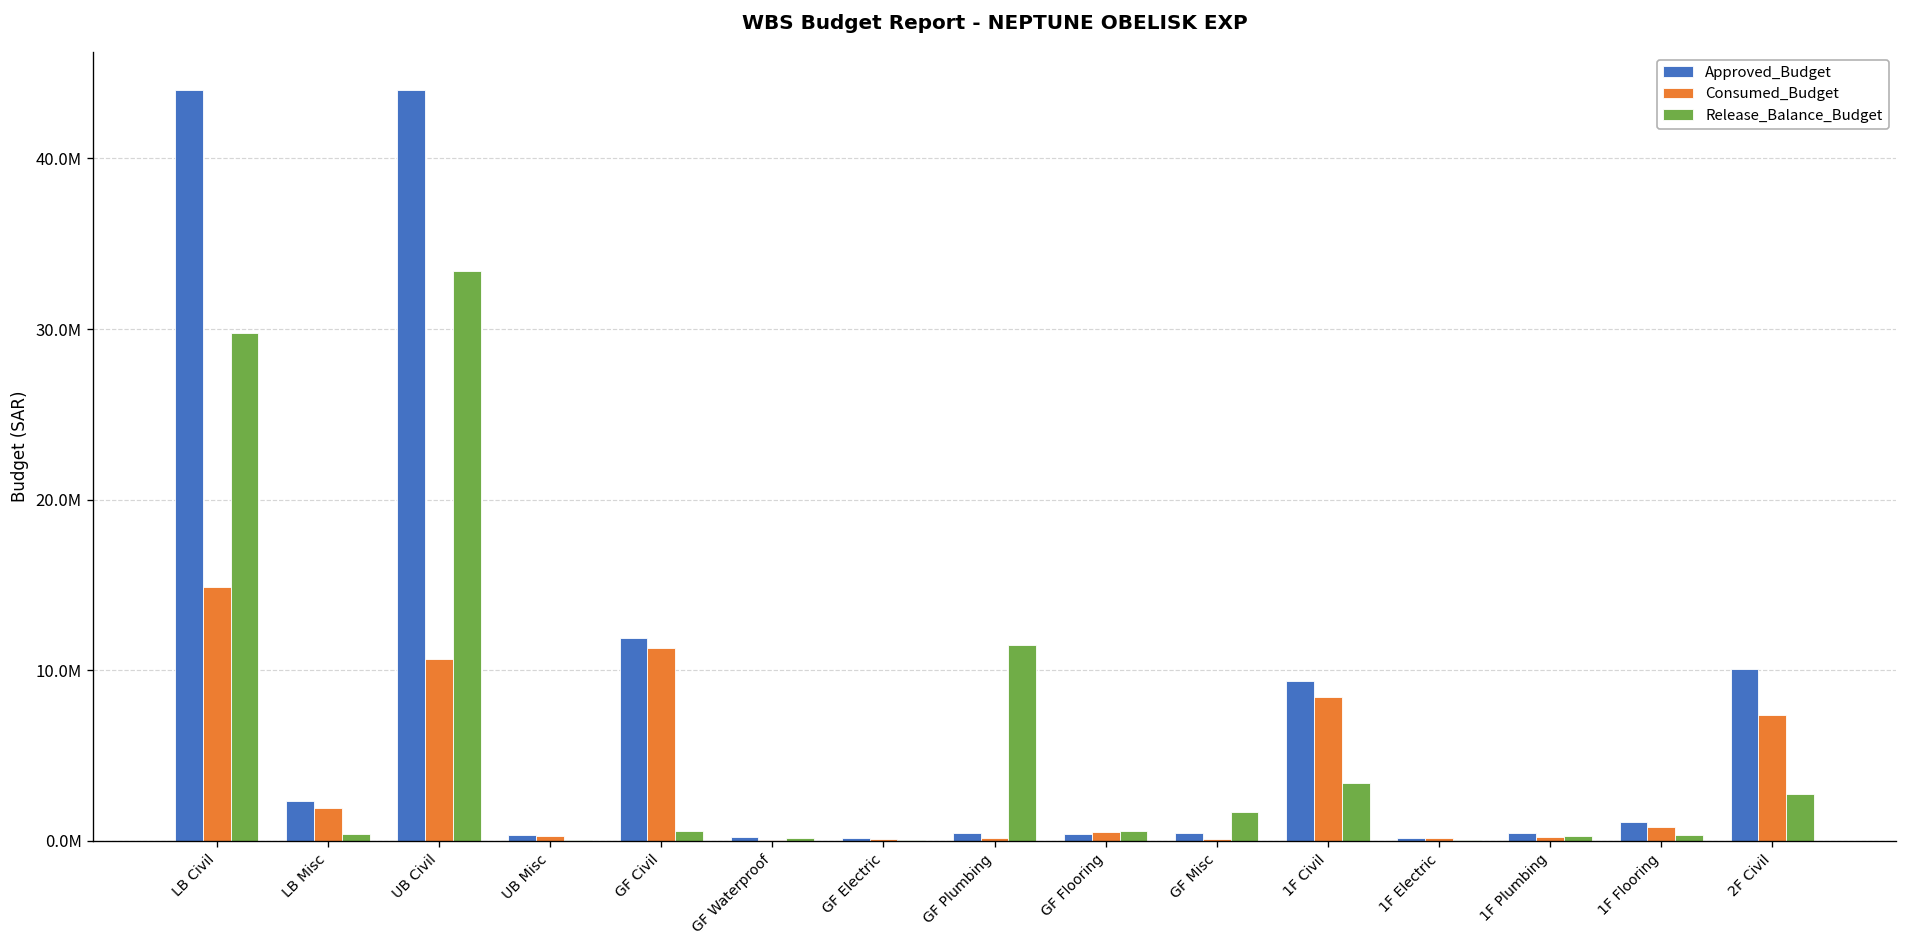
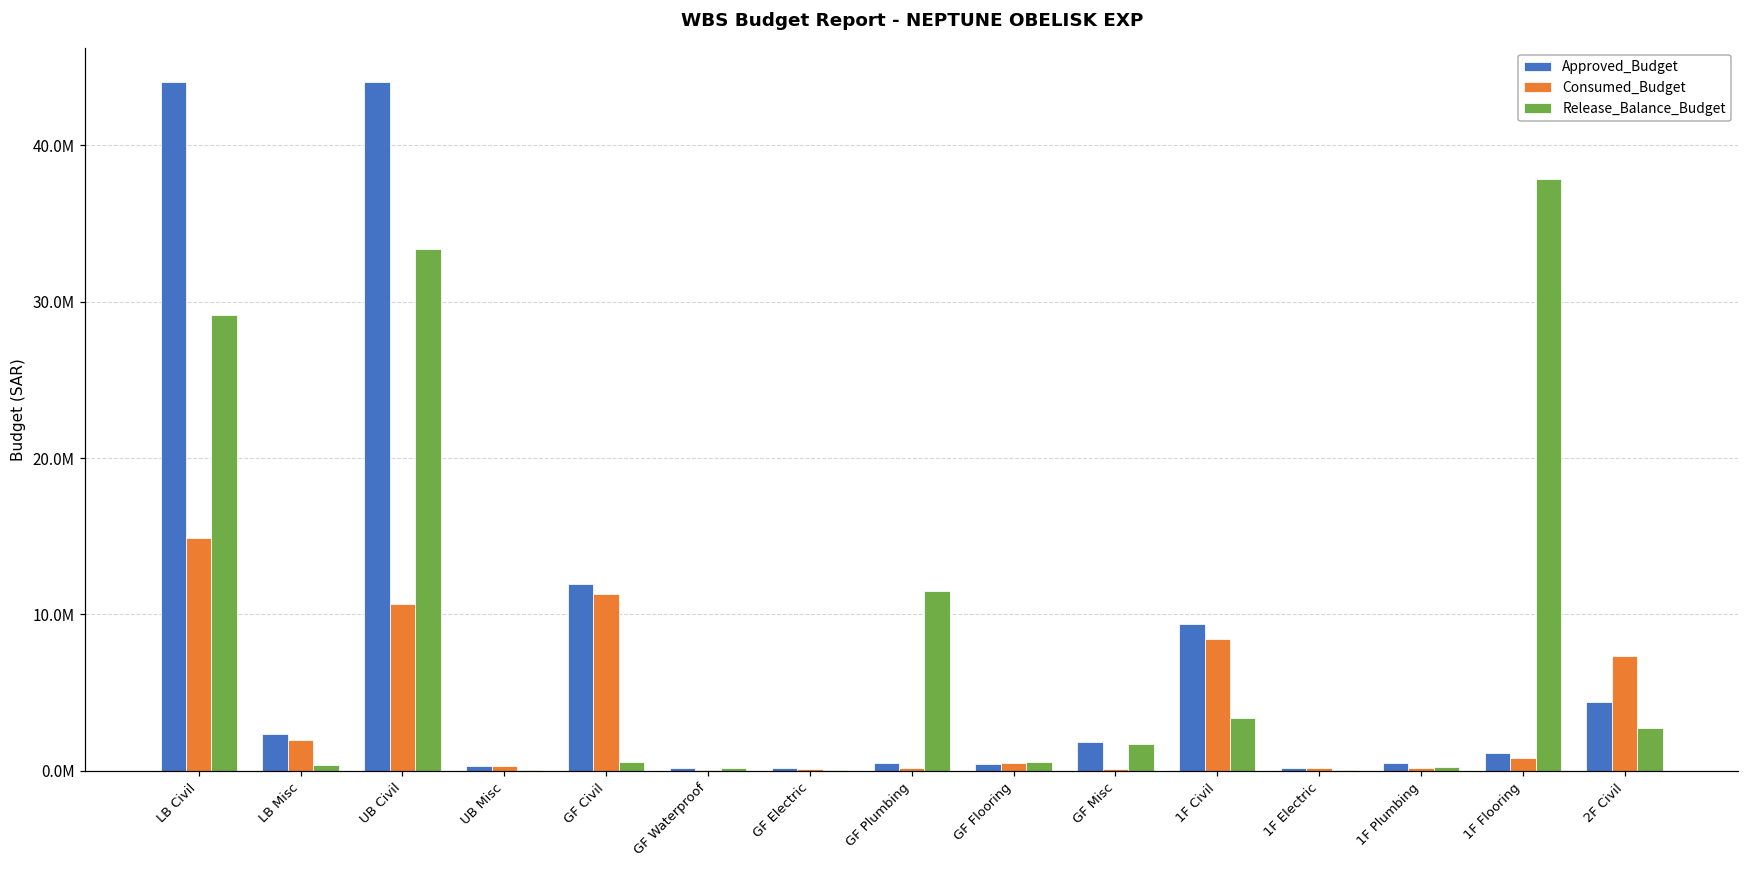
  {
    "Approved_Budget": {
      "LB Civil": 44000000,
      "LB Misc": 2300000,
      "UB Civil": 44000000,
      "UB Misc": 300000,
      "GF Civil": 11900000,
      "GF Waterproof": 200000,
      "GF Electric": 200000,
      "GF Plumbing": 500000,
      "GF Flooring": 400000,
-     "GF Misc": 500000,
+     "GF Misc": 1800000,
      "1F Civil": 9400000,
      "1F Electric": 200000,
      "1F Plumbing": 500000,
      "1F Flooring": 1100000,
-     "2F Civil": 10100000
+     "2F Civil": 4400000
    },
    "Consumed_Budget": {
      "LB Civil": 14900000,
      "LB Misc": 1900000,
      "UB Civil": 10700000,
      "UB Misc": 300000,
      "GF Civil": 11300000,
      "GF Plumbing": 200000,
      "GF Flooring": 500000,
      "1F Civil": 8400000,
      "1F Plumbing": 200000,
      "1F Flooring": 800000,
      "2F Civil": 7400000
    },
    "Release_Balance_Budget": {
-     "LB Civil": 29700000,
+     "LB Civil": 29100000,
      "LB Misc": 400000,
      "UB Civil": 33400000,
      "GF Civil": 600000,
      "GF Plumbing": 11500000,
      "GF Flooring": 600000,
      "GF Misc": 1700000,
      "1F Civil": 3400000,
      "1F Plumbing": 300000,
-     "1F Flooring": 300000,
+     "1F Flooring": 37800000,
      "2F Civil": 2700000
    }
  }
